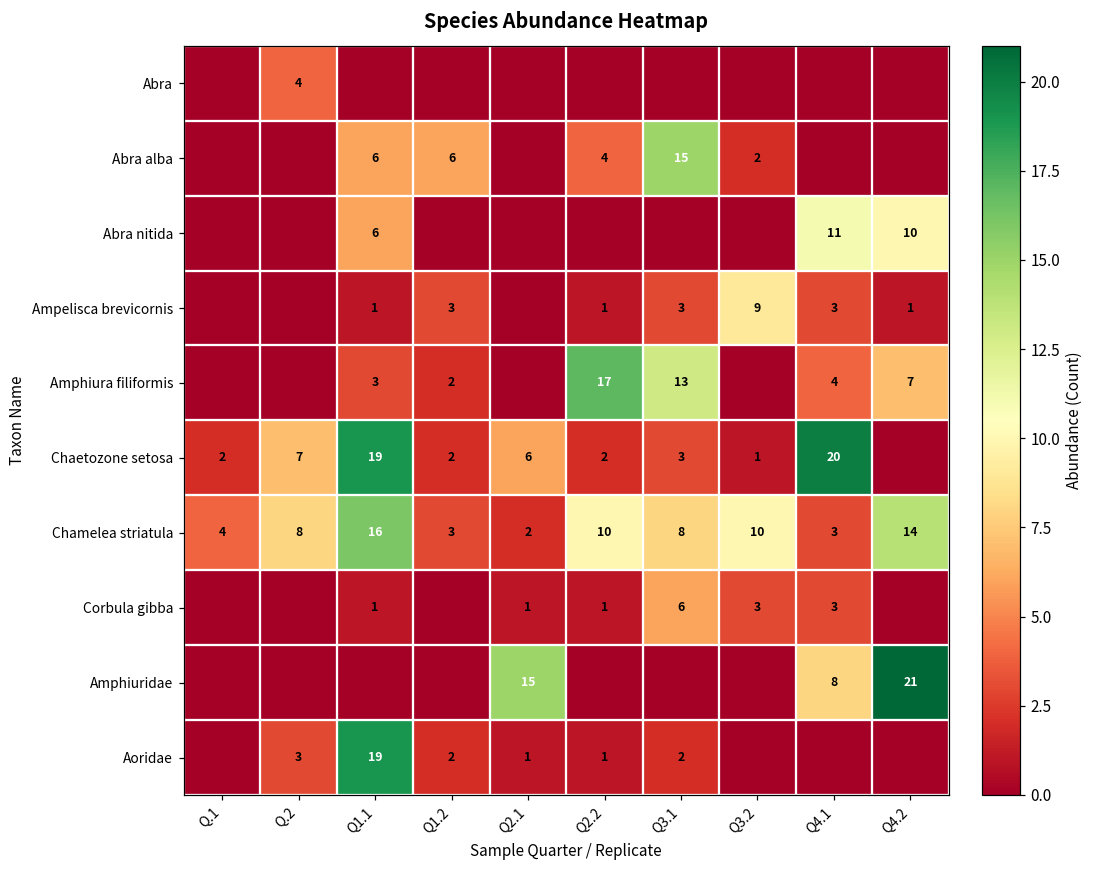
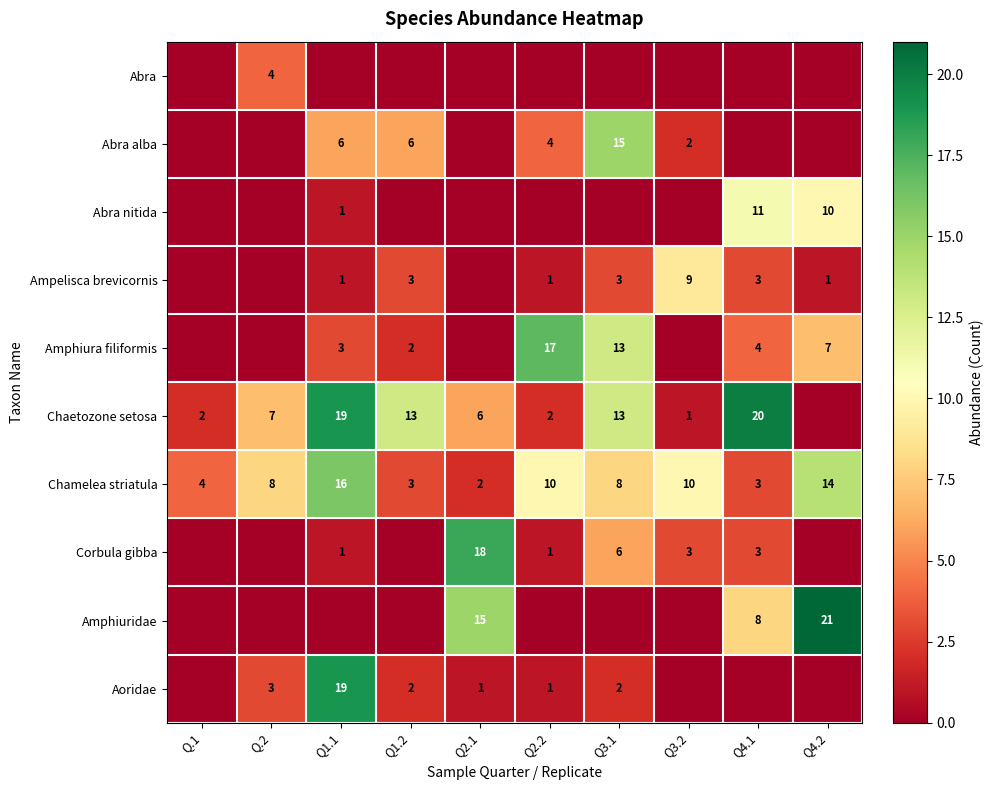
  {
    "Abra": {
      "Q.2": 4
    },
    "Abra alba": {
      "Q1.1": 6,
      "Q1.2": 6,
      "Q2.2": 4,
      "Q3.1": 15,
      "Q3.2": 2
    },
    "Abra nitida": {
-     "Q1.1": 6,
+     "Q1.1": 1,
      "Q4.1": 11,
      "Q4.2": 10
    },
    "Ampelisca brevicornis": {
      "Q1.1": 1,
      "Q1.2": 3,
      "Q2.2": 1,
      "Q3.1": 3,
      "Q3.2": 9,
      "Q4.1": 3,
      "Q4.2": 1
    },
    "Amphiura filiformis": {
      "Q1.1": 3,
      "Q1.2": 2,
      "Q2.2": 17,
      "Q3.1": 13,
      "Q4.1": 4,
      "Q4.2": 7
    },
    "Chaetozone setosa": {
      "Q.1": 2,
      "Q.2": 7,
      "Q1.1": 19,
-     "Q1.2": 2,
+     "Q1.2": 13,
      "Q2.1": 6,
      "Q2.2": 2,
-     "Q3.1": 3,
+     "Q3.1": 13,
      "Q3.2": 1,
      "Q4.1": 20
    },
    "Chamelea striatula": {
      "Q.1": 4,
      "Q.2": 8,
      "Q1.1": 16,
      "Q1.2": 3,
      "Q2.1": 2,
      "Q2.2": 10,
      "Q3.1": 8,
      "Q3.2": 10,
      "Q4.1": 3,
      "Q4.2": 14
    },
    "Corbula gibba": {
      "Q1.1": 1,
-     "Q2.1": 1,
+     "Q2.1": 18,
      "Q2.2": 1,
      "Q3.1": 6,
      "Q3.2": 3,
      "Q4.1": 3
    },
    "Amphiuridae": {
      "Q2.1": 15,
      "Q4.1": 8,
      "Q4.2": 21
    },
    "Aoridae": {
      "Q.2": 3,
      "Q1.1": 19,
      "Q1.2": 2,
      "Q2.1": 1,
      "Q2.2": 1,
      "Q3.1": 2
    }
  }
